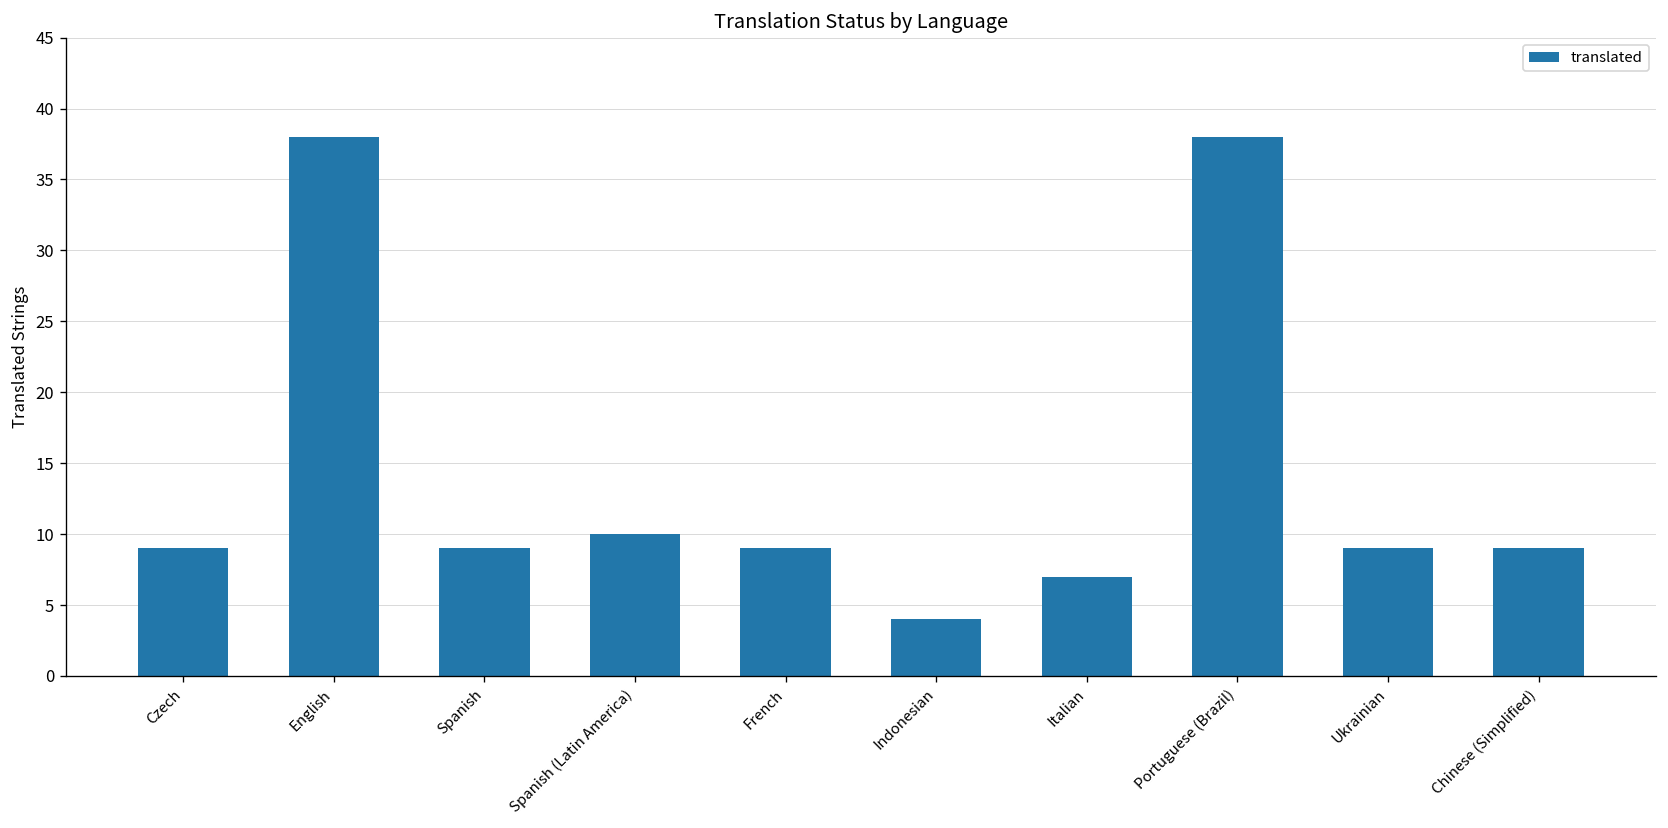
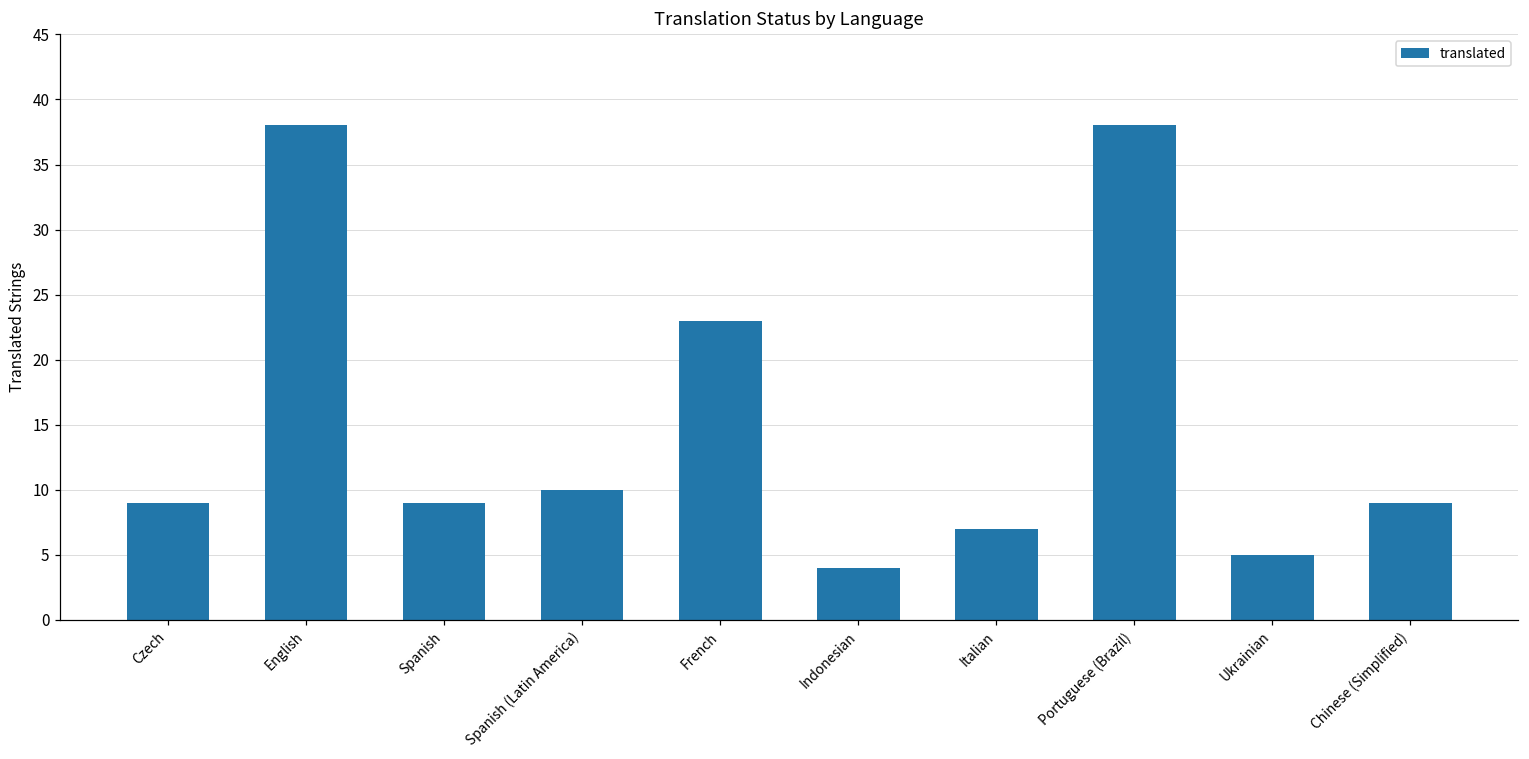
  {
    "Czech": 9,
    "English": 38,
    "Spanish": 9,
    "Spanish (Latin America)": 10,
-   "French": 9,
+   "French": 23,
    "Indonesian": 4,
    "Italian": 7,
    "Portuguese (Brazil)": 38,
-   "Ukrainian": 9,
+   "Ukrainian": 5,
    "Chinese (Simplified)": 9
  }
